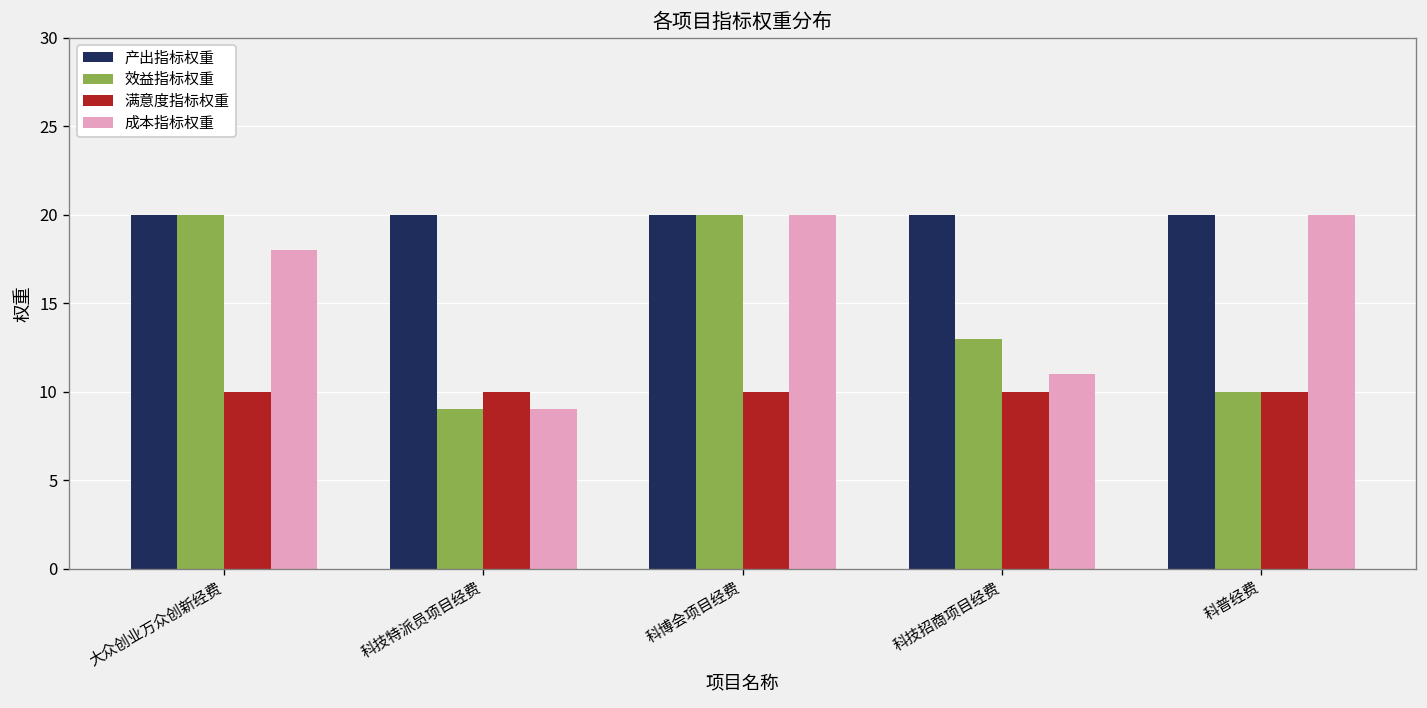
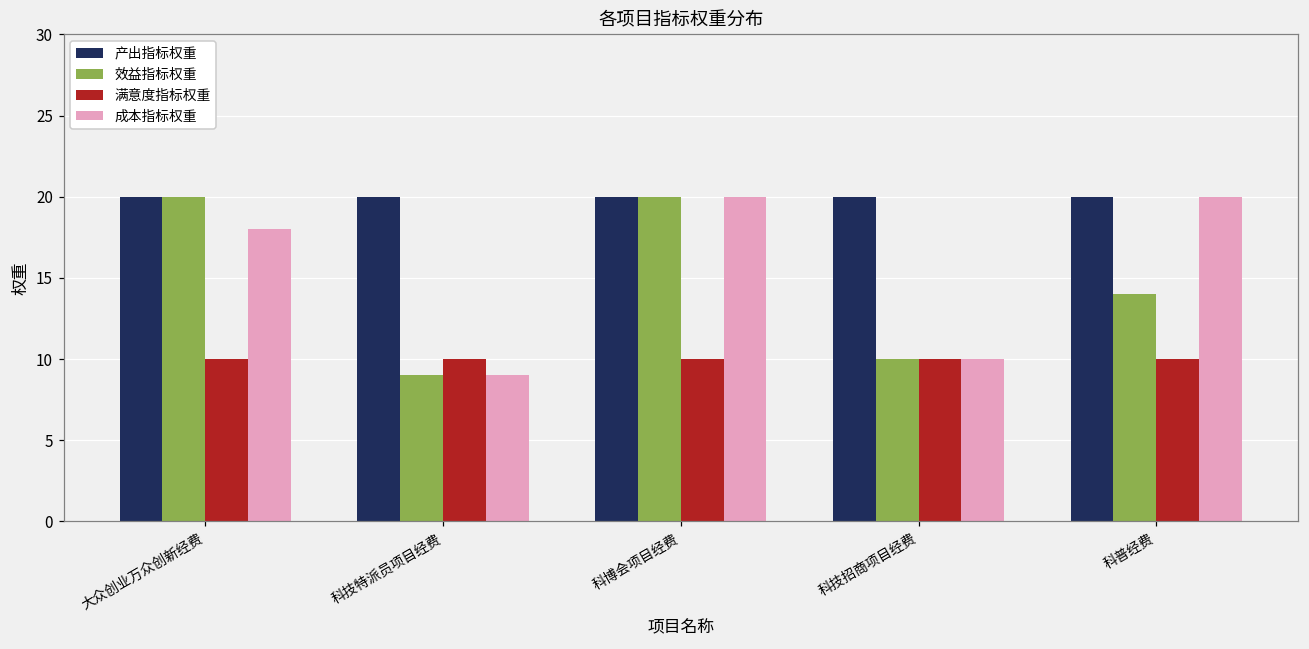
  {
    "产出指标权重": {
      "大众创业万众创新经费": 20,
      "科技特派员项目经费": 20,
      "科博会项目经费": 20,
      "科技招商项目经费": 20,
      "科普经费": 20
    },
    "效益指标权重": {
      "大众创业万众创新经费": 20,
      "科技特派员项目经费": 9,
      "科博会项目经费": 20,
-     "科技招商项目经费": 13,
-     "科普经费": 10
+     "科技招商项目经费": 10,
+     "科普经费": 14
    },
    "满意度指标权重": {
      "大众创业万众创新经费": 10,
      "科技特派员项目经费": 10,
      "科博会项目经费": 10,
      "科技招商项目经费": 10,
      "科普经费": 10
    },
    "成本指标权重": {
      "大众创业万众创新经费": 18,
      "科技特派员项目经费": 9,
      "科博会项目经费": 20,
-     "科技招商项目经费": 11,
+     "科技招商项目经费": 10,
      "科普经费": 20
    }
  }
